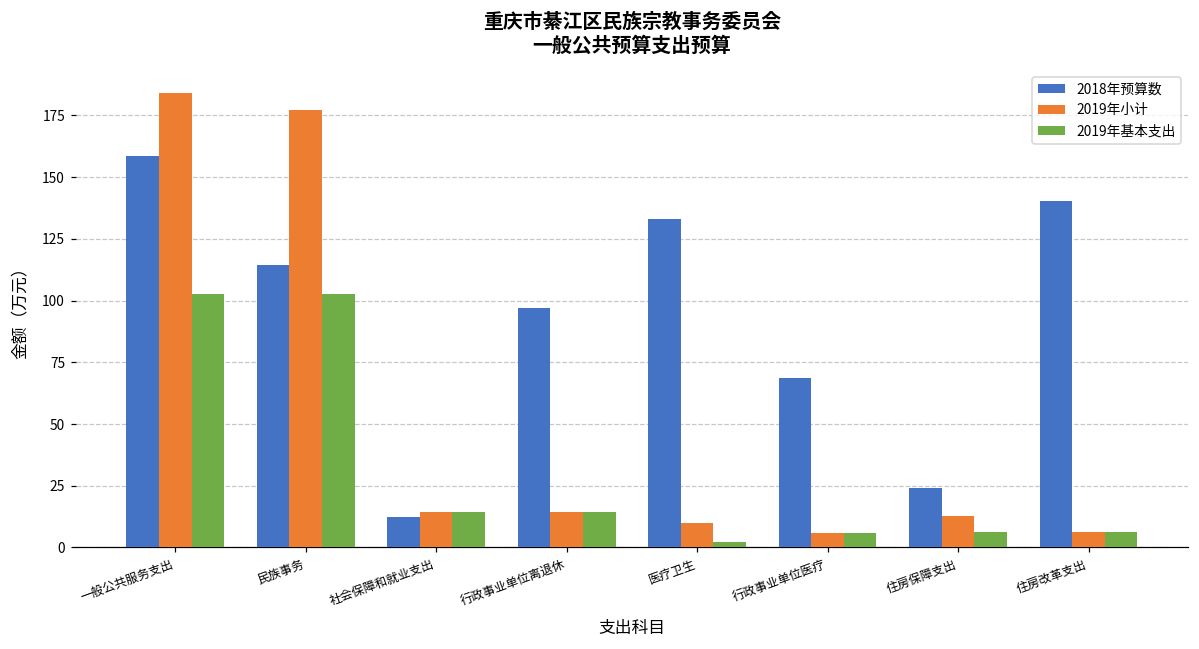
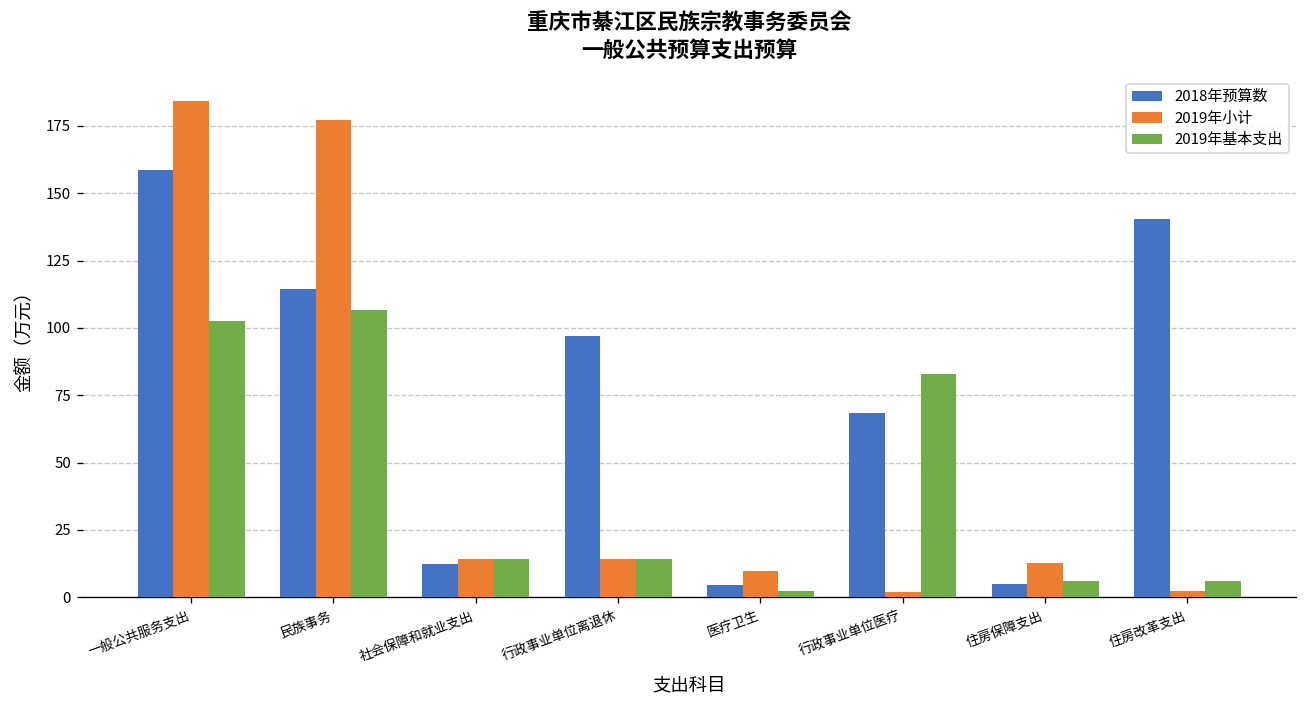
  {
    "2018年预算数": {
      "一般公共服务支出": 159,
      "民族事务": 114,
      "社会保障和就业支出": 12,
      "行政事业单位离退休": 97,
-     "医疗卫生": 133,
+     "医疗卫生": 5,
      "行政事业单位医疗": 68,
-     "住房保障支出": 24,
+     "住房保障支出": 5,
      "住房改革支出": 141
    },
    "2019年小计": {
      "一般公共服务支出": 184,
      "民族事务": 177,
      "社会保障和就业支出": 14,
      "行政事业单位离退休": 14,
      "医疗卫生": 10,
-     "行政事业单位医疗": 6,
+     "行政事业单位医疗": 2,
      "住房保障支出": 13,
-     "住房改革支出": 6
+     "住房改革支出": 2
    },
    "2019年基本支出": {
      "一般公共服务支出": 103,
-     "民族事务": 103,
+     "民族事务": 107,
      "社会保障和就业支出": 14,
      "行政事业单位离退休": 14,
      "医疗卫生": 2,
-     "行政事业单位医疗": 6,
+     "行政事业单位医疗": 83,
      "住房保障支出": 6,
      "住房改革支出": 6
    }
  }
